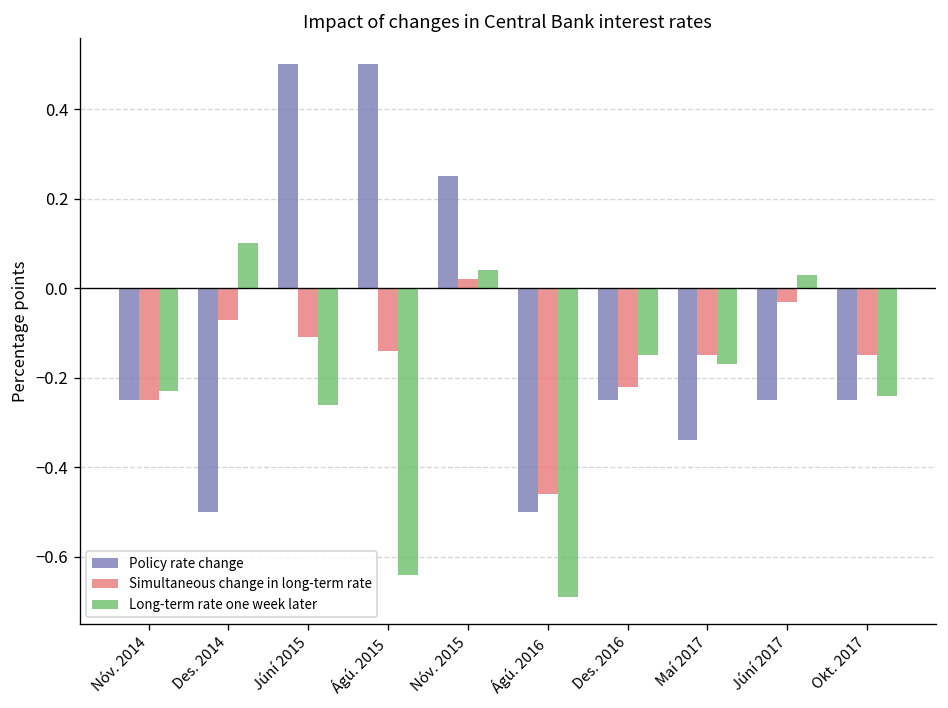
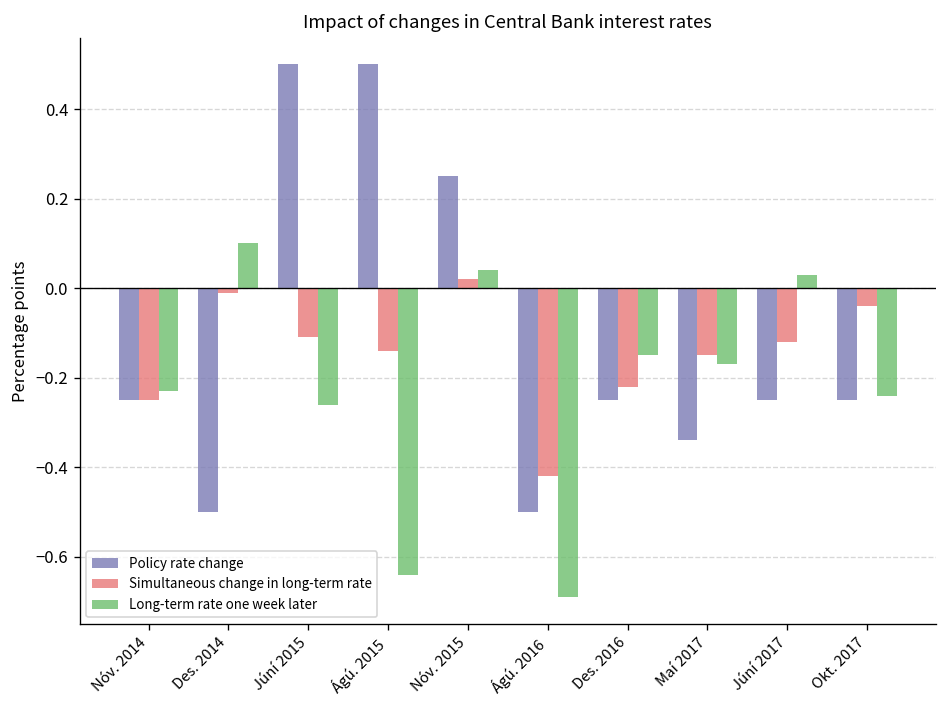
  {
    "Policy rate change": {
      "Nóv. 2014": -0.25,
      "Des. 2014": -0.50,
      "Júní 2015": 0.50,
      "Ágú. 2015": 0.50,
      "Nóv. 2015": 0.25,
      "Ágú. 2016": -0.50,
      "Des. 2016": -0.25,
      "Maí 2017": -0.34,
      "Júní 2017": -0.25,
      "Okt. 2017": -0.25
    },
    "Simultaneous change in long-term rate": {
      "Nóv. 2014": -0.25,
-     "Des. 2014": -0.07,
+     "Des. 2014": -0.01,
      "Júní 2015": -0.11,
      "Ágú. 2015": -0.14,
      "Nóv. 2015": 0.02,
-     "Ágú. 2016": -0.46,
+     "Ágú. 2016": -0.42,
      "Des. 2016": -0.22,
      "Maí 2017": -0.15,
-     "Júní 2017": -0.03,
-     "Okt. 2017": -0.15
+     "Júní 2017": -0.12,
+     "Okt. 2017": -0.04
    },
    "Long-term rate one week later": {
      "Nóv. 2014": -0.23,
      "Des. 2014": 0.10,
      "Júní 2015": -0.26,
      "Ágú. 2015": -0.64,
      "Nóv. 2015": 0.04,
      "Ágú. 2016": -0.69,
      "Des. 2016": -0.15,
      "Maí 2017": -0.17,
      "Júní 2017": 0.03,
      "Okt. 2017": -0.24
    }
  }
